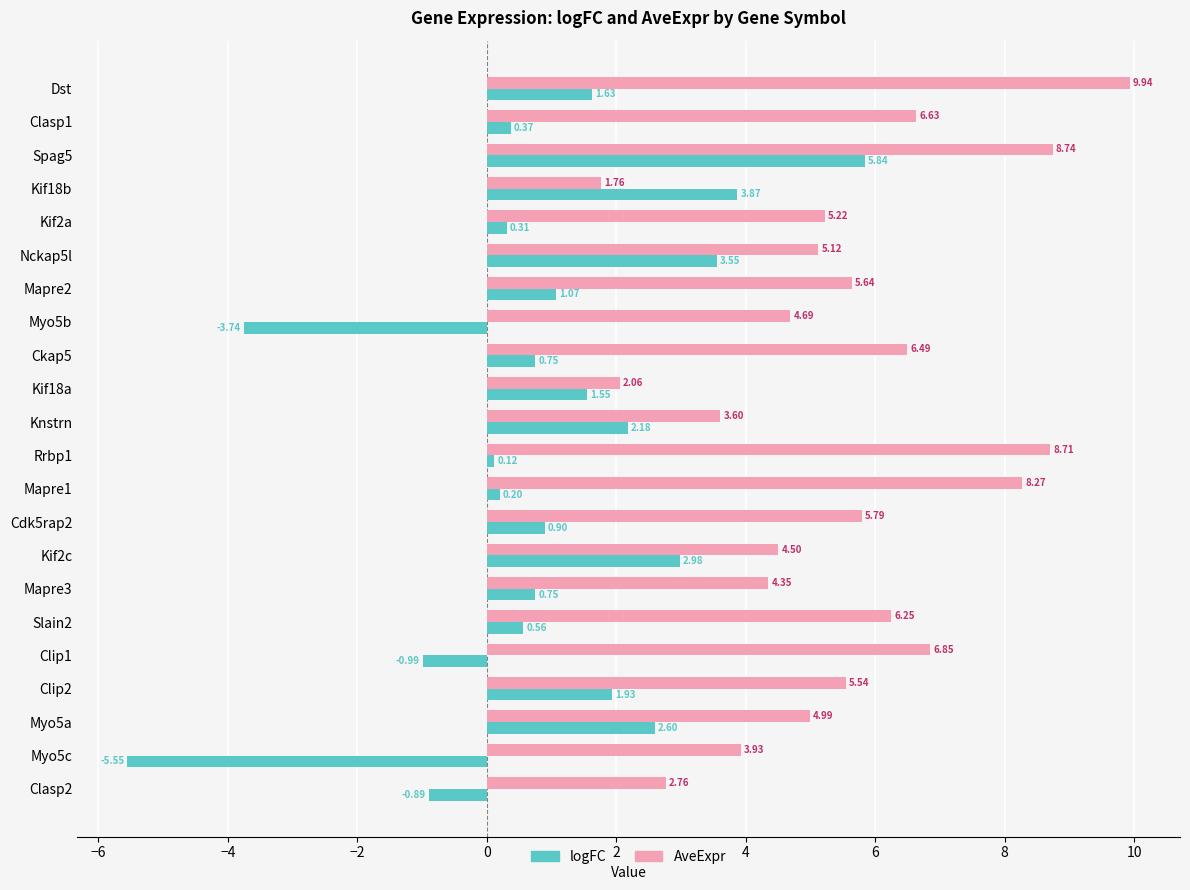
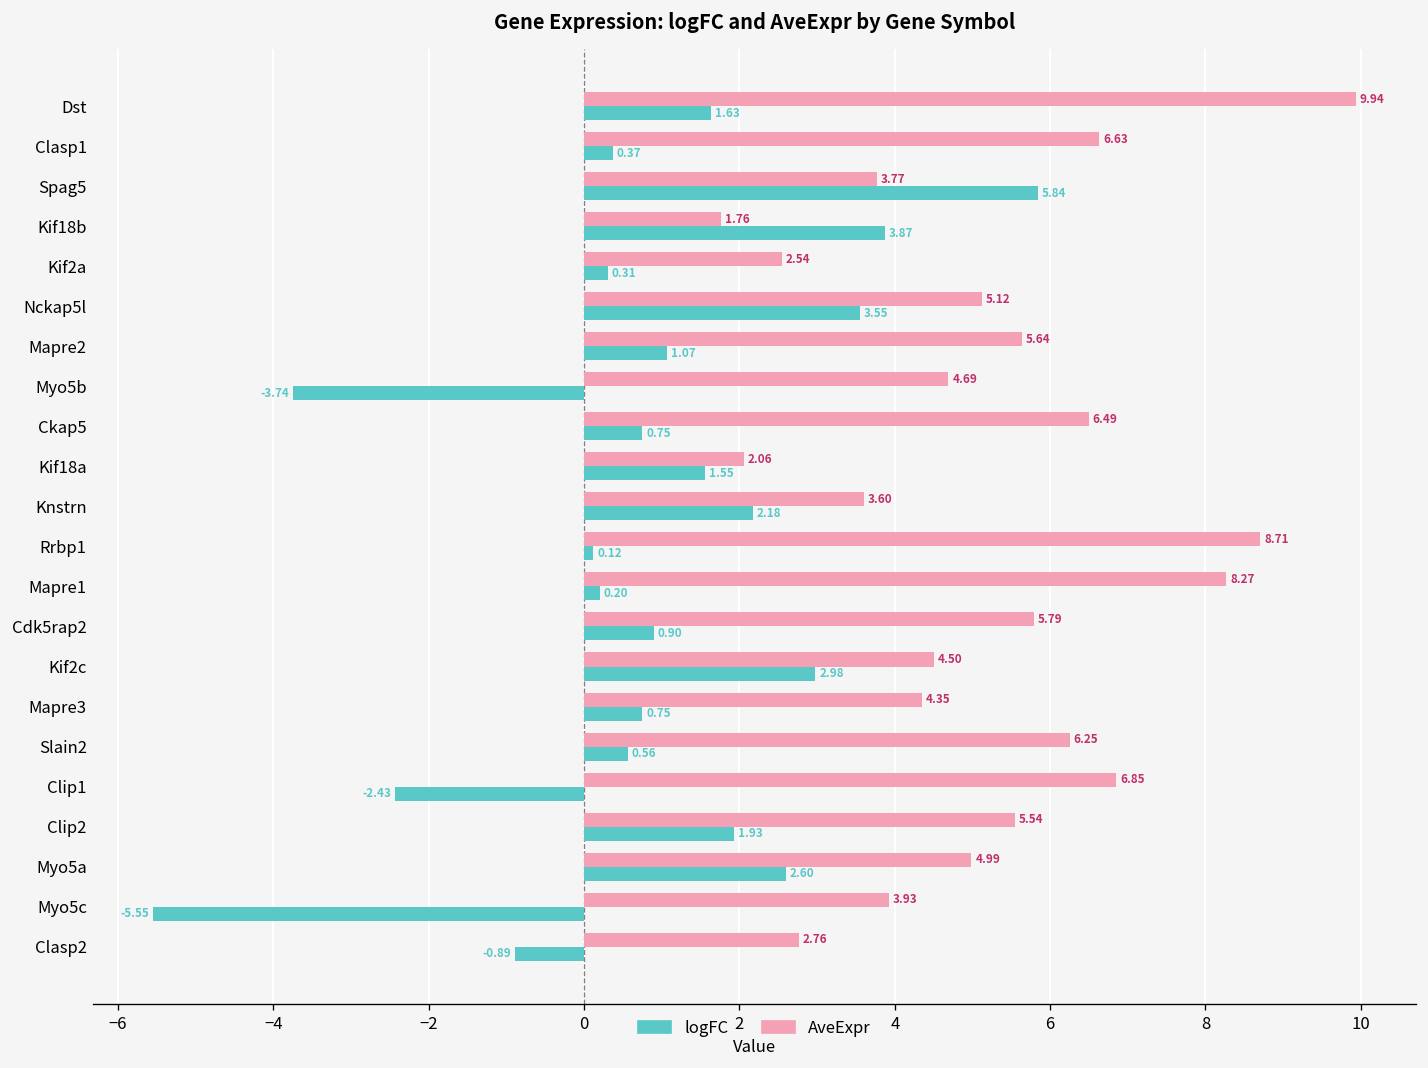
  {
    "logFC": {
      "Dst": 1.63,
      "Clasp1": 0.37,
      "Spag5": 5.84,
      "Kif18b": 3.87,
      "Kif2a": 0.31,
      "Nckap5l": 3.55,
      "Mapre2": 1.07,
      "Myo5b": -3.74,
      "Ckap5": 0.75,
      "Kif18a": 1.55,
      "Knstrn": 2.18,
      "Rrbp1": 0.12,
      "Mapre1": 0.20,
      "Cdk5rap2": 0.90,
      "Kif2c": 2.98,
      "Mapre3": 0.75,
      "Slain2": 0.56,
-     "Clip1": -0.99,
+     "Clip1": -2.43,
      "Clip2": 1.93,
      "Myo5a": 2.60,
      "Myo5c": -5.55,
      "Clasp2": -0.89
    },
    "AveExpr": {
      "Dst": 9.94,
      "Clasp1": 6.63,
-     "Spag5": 8.74,
+     "Spag5": 3.77,
      "Kif18b": 1.76,
-     "Kif2a": 5.22,
+     "Kif2a": 2.54,
      "Nckap5l": 5.12,
      "Mapre2": 5.64,
      "Myo5b": 4.69,
      "Ckap5": 6.49,
      "Kif18a": 2.06,
      "Knstrn": 3.60,
      "Rrbp1": 8.71,
      "Mapre1": 8.27,
      "Cdk5rap2": 5.79,
      "Kif2c": 4.50,
      "Mapre3": 4.35,
      "Slain2": 6.25,
      "Clip1": 6.85,
      "Clip2": 5.54,
      "Myo5a": 4.99,
      "Myo5c": 3.93,
      "Clasp2": 2.76
    }
  }
